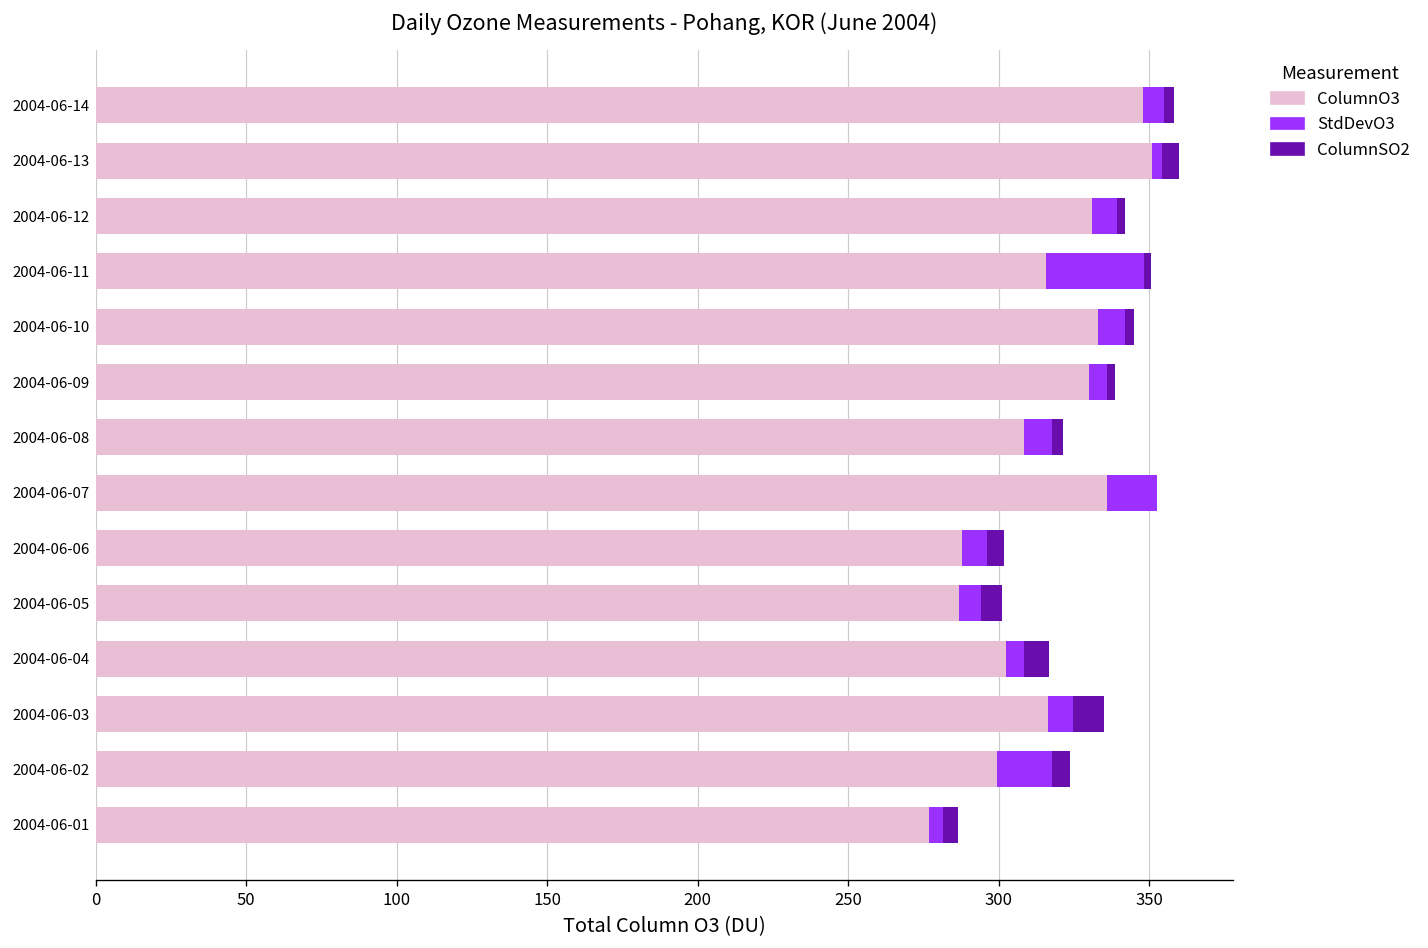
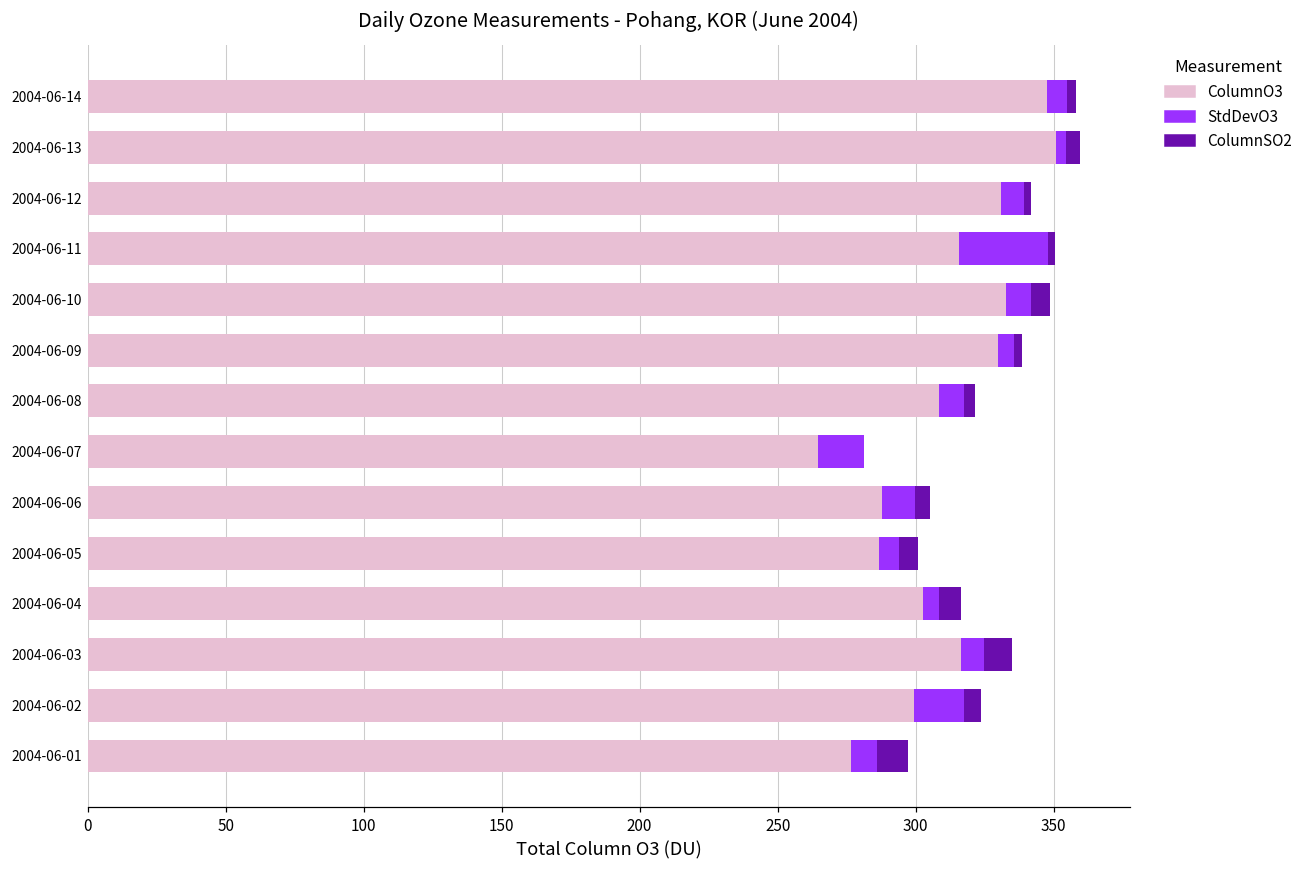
  {
    "ColumnO3": {
      "2004-06-14": 348,
      "2004-06-13": 351,
      "2004-06-12": 331,
      "2004-06-11": 316,
      "2004-06-10": 333,
      "2004-06-09": 330,
      "2004-06-08": 308,
-     "2004-06-07": 336,
+     "2004-06-07": 265,
      "2004-06-06": 288,
      "2004-06-05": 287,
      "2004-06-04": 303,
      "2004-06-03": 316,
      "2004-06-02": 299,
      "2004-06-01": 277
    },
    "StdDevO3": {
      "2004-06-14": 7,
      "2004-06-13": 3,
      "2004-06-12": 8,
      "2004-06-11": 32,
      "2004-06-10": 9,
      "2004-06-09": 6,
      "2004-06-08": 9,
      "2004-06-07": 17,
-     "2004-06-06": 8,
+     "2004-06-06": 12,
      "2004-06-05": 8,
      "2004-06-04": 6,
      "2004-06-03": 8,
      "2004-06-02": 18,
-     "2004-06-01": 5
+     "2004-06-01": 9
    },
    "ColumnSO2": {
      "2004-06-14": 3,
      "2004-06-13": 5,
      "2004-06-12": 3,
      "2004-06-11": 2,
-     "2004-06-10": 3,
+     "2004-06-10": 7,
      "2004-06-09": 3,
      "2004-06-08": 4,
      "2004-06-07": 0,
      "2004-06-06": 6,
      "2004-06-05": 7,
      "2004-06-04": 8,
      "2004-06-03": 10,
      "2004-06-02": 6,
-     "2004-06-01": 5
+     "2004-06-01": 11
    }
  }
